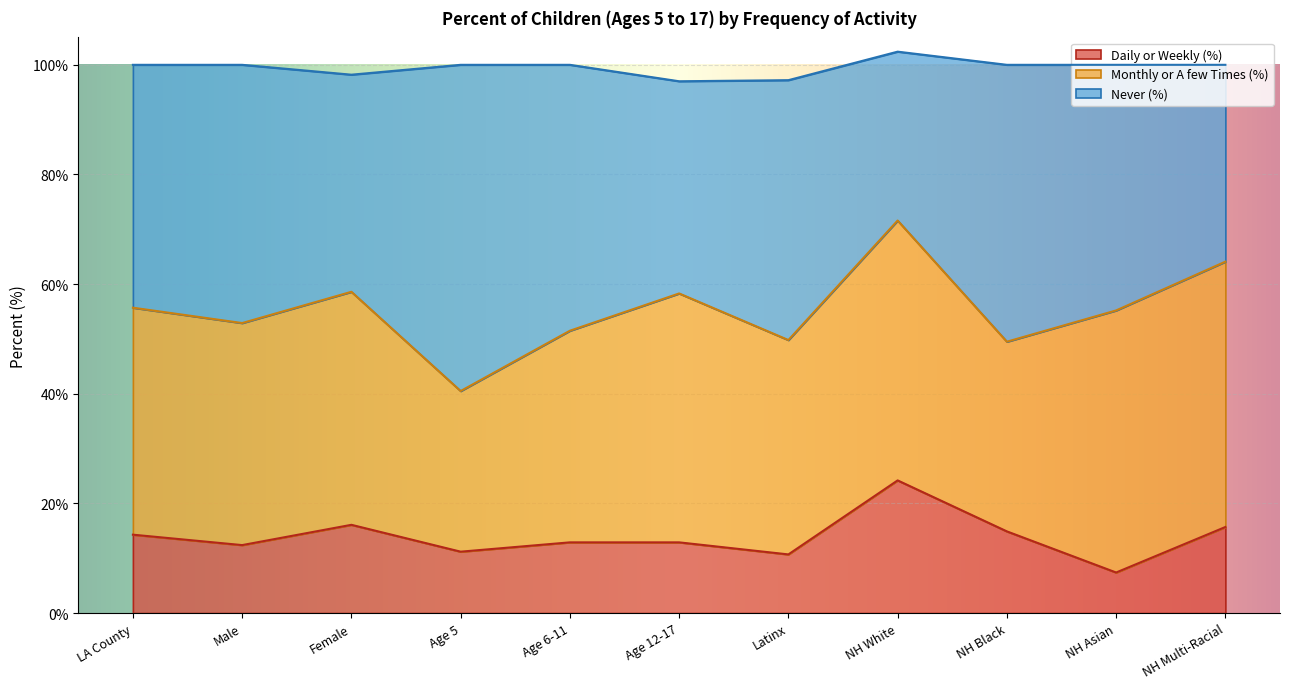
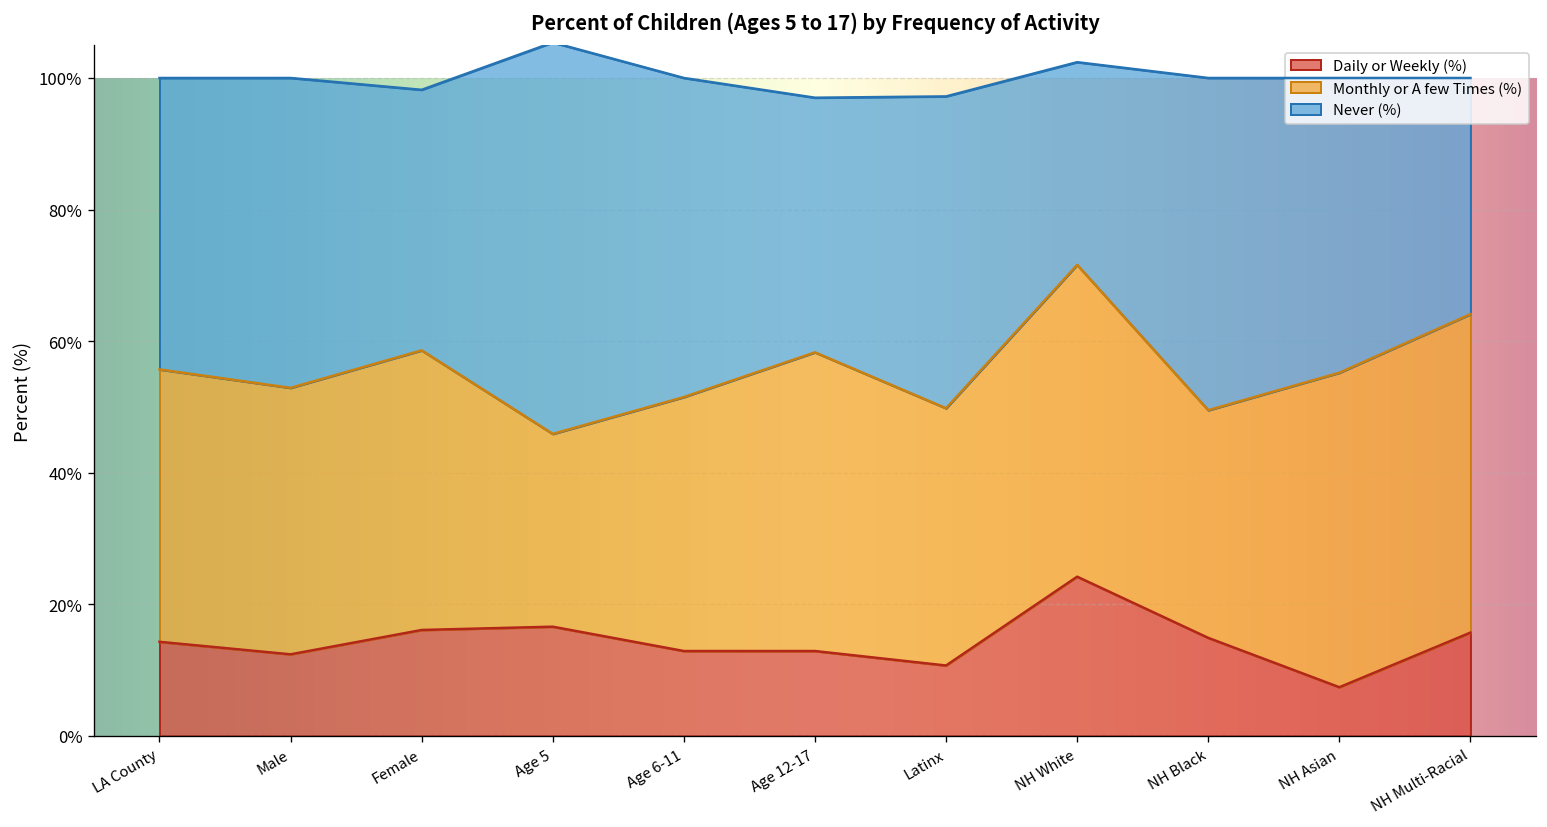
  {
    "Daily or Weekly (%)": {
      "LA County": "14%",
      "Male": "12%",
      "Female": "16%",
-     "Age 5": "11%",
+     "Age 5": "17%",
      "Age 6-11": "13%",
      "Age 12-17": "13%",
      "Latinx": "11%",
      "NH White": "24%",
      "NH Black": "15%",
      "NH Asian": "7%",
      "NH Multi-Racial": "16%"
    },
    "Monthly or A few Times (%)": {
      "LA County": "41%",
      "Male": "41%",
      "Female": "43%",
      "Age 5": "29%",
      "Age 6-11": "39%",
      "Age 12-17": "45%",
      "Latinx": "39%",
      "NH White": "47%",
      "NH Black": "35%",
      "NH Asian": "48%",
      "NH Multi-Racial": "48%"
    },
    "Never (%)": {
      "LA County": "44%",
      "Male": "47%",
      "Female": "40%",
      "Age 6-11": "49%",
      "Age 12-17": "39%",
      "Latinx": "47%",
      "NH White": "31%",
      "NH Black": "51%"
    }
  }
